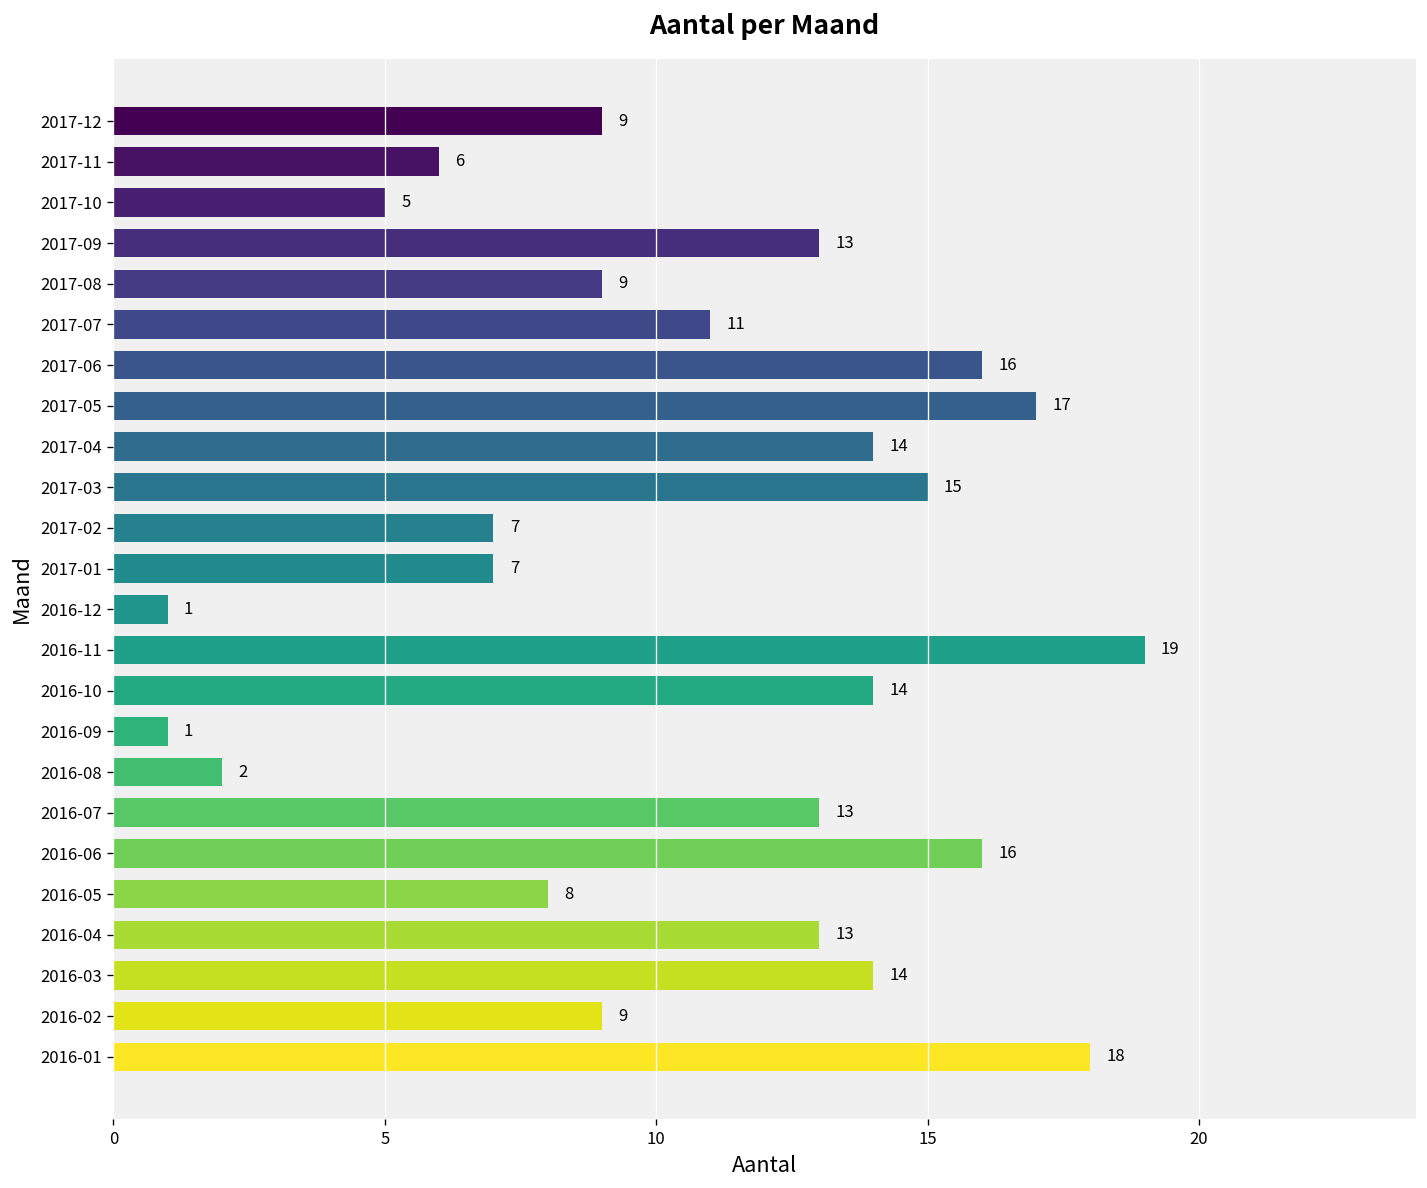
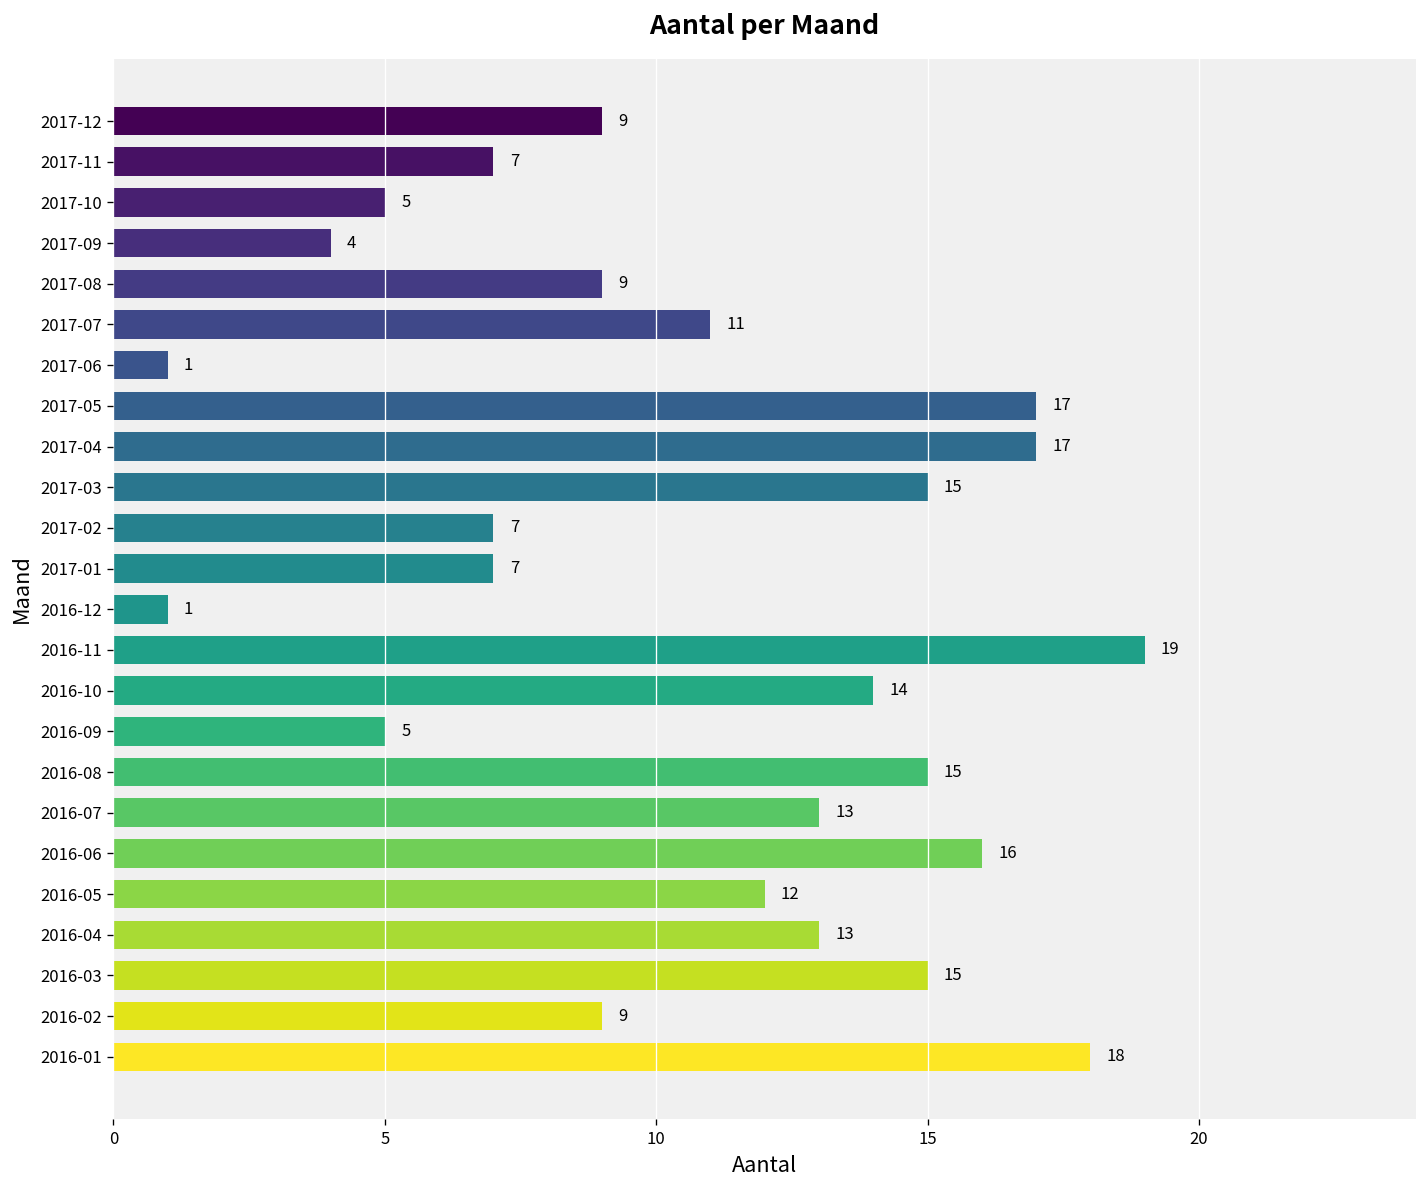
  {
    "2017-12": 9,
-   "2017-11": 6,
+   "2017-11": 7,
    "2017-10": 5,
-   "2017-09": 13,
+   "2017-09": 4,
    "2017-08": 9,
    "2017-07": 11,
-   "2017-06": 16,
+   "2017-06": 1,
    "2017-05": 17,
-   "2017-04": 14,
+   "2017-04": 17,
    "2017-03": 15,
    "2017-02": 7,
    "2017-01": 7,
    "2016-12": 1,
    "2016-11": 19,
    "2016-10": 14,
-   "2016-09": 1,
-   "2016-08": 2,
+   "2016-09": 5,
+   "2016-08": 15,
    "2016-07": 13,
    "2016-06": 16,
-   "2016-05": 8,
+   "2016-05": 12,
    "2016-04": 13,
-   "2016-03": 14,
+   "2016-03": 15,
    "2016-02": 9,
    "2016-01": 18
  }
